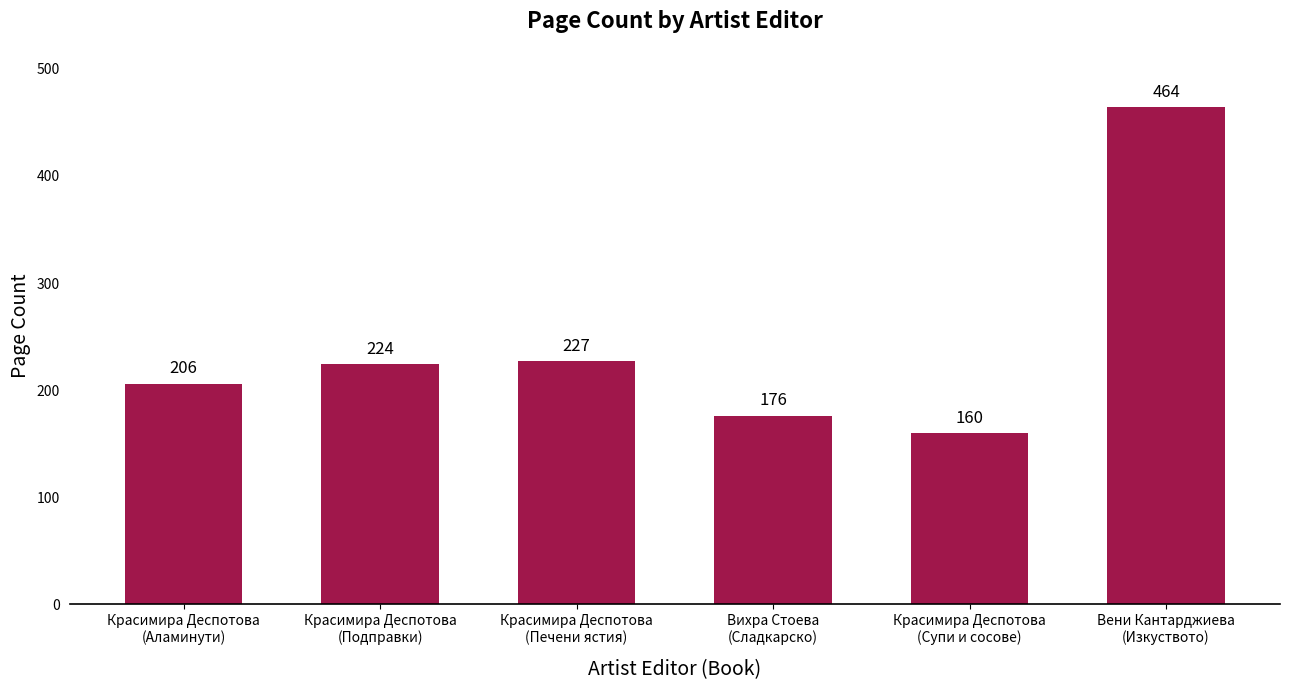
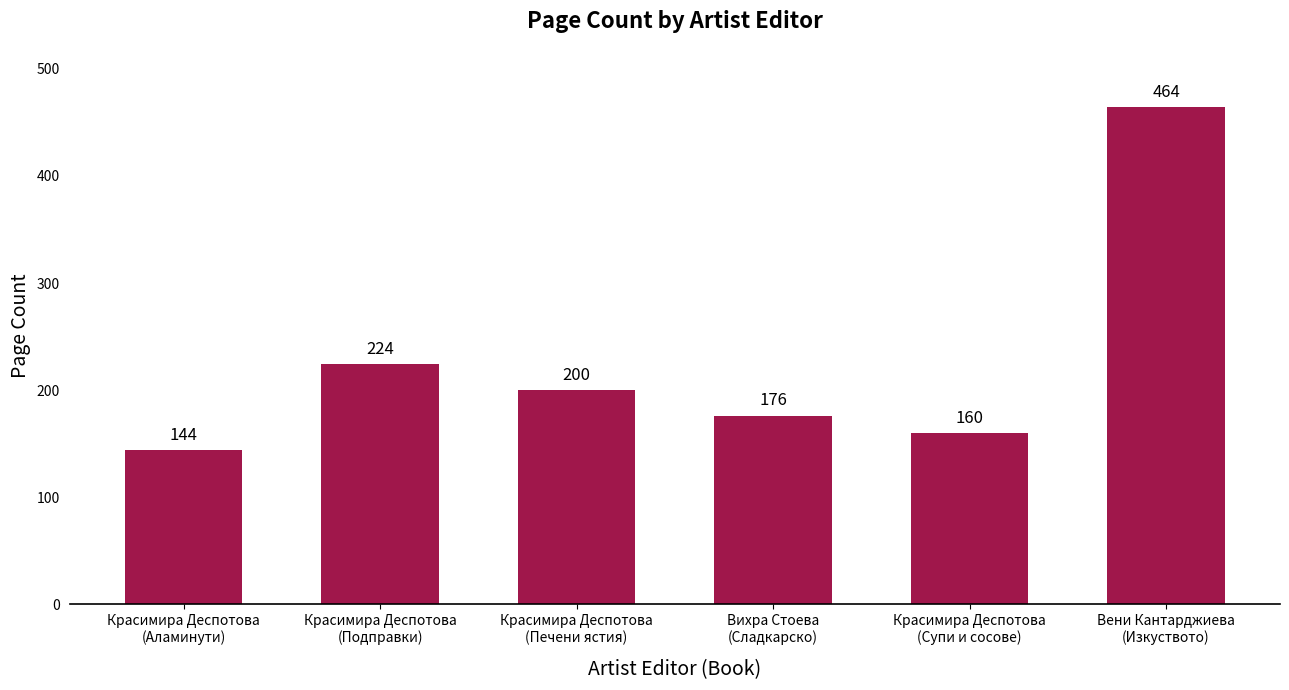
  {
-   "Красимира Деспотова (Аламинути)": 206,
+   "Красимира Деспотова (Аламинути)": 144,
    "Красимира Деспотова (Подправки)": 224,
-   "Красимира Деспотова (Печени ястия)": 227,
+   "Красимира Деспотова (Печени ястия)": 200,
    "Вихра Стоева (Сладкарско)": 176,
    "Красимира Деспотова (Супи и сосове)": 160,
    "Вени Кантарджиева (Изкуството)": 464
  }
